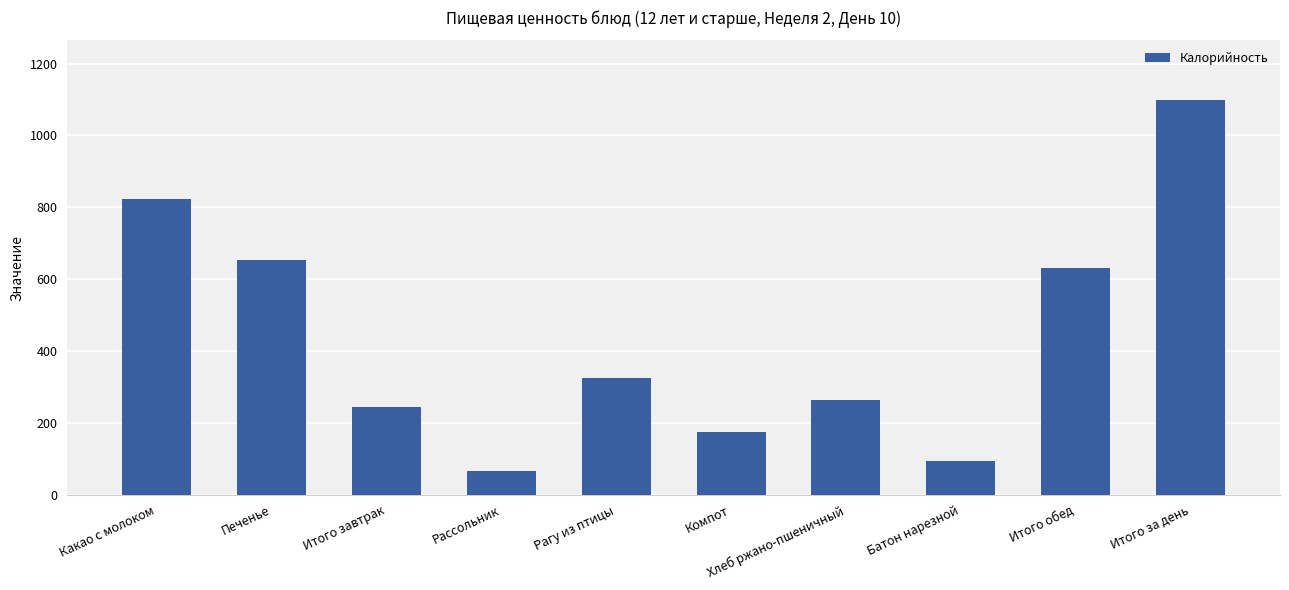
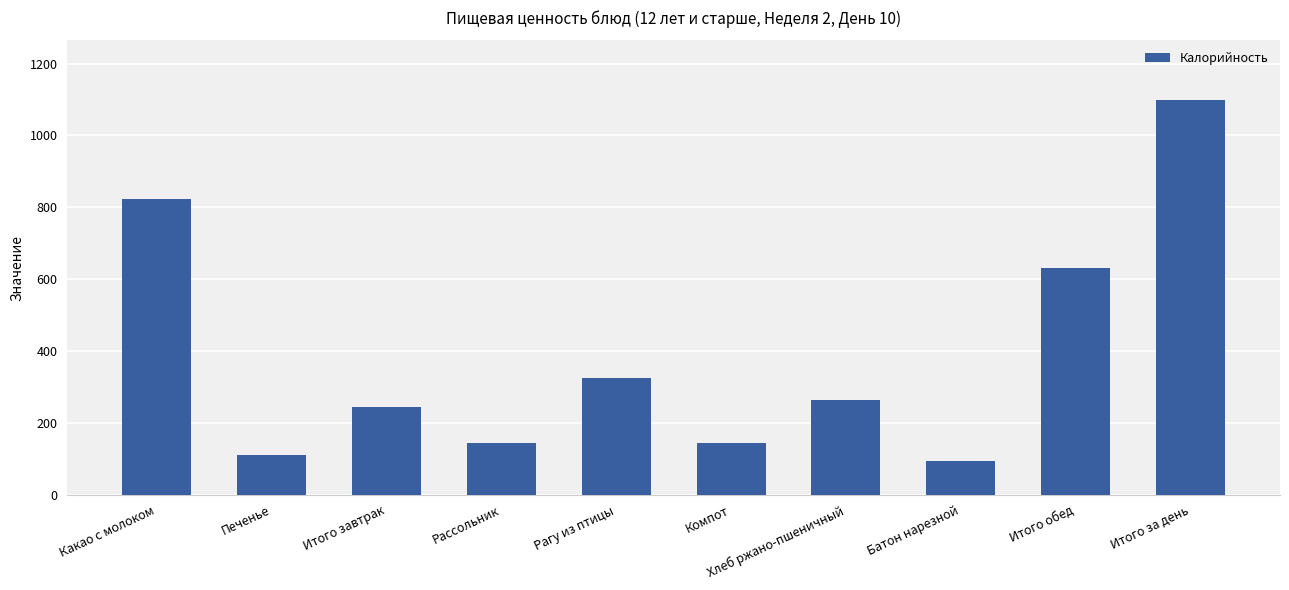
  {
    "Какао с молоком": 820,
-   "Печенье": 650,
+   "Печенье": 110,
    "Итого завтрак": 240,
-   "Рассольник": 70,
+   "Рассольник": 140,
    "Рагу из птицы": 320,
-   "Компот": 180,
+   "Компот": 140,
    "Хлеб ржано-пшеничный": 260,
    "Батон нарезной": 90,
    "Итого обед": 630,
    "Итого за день": 1100
  }
